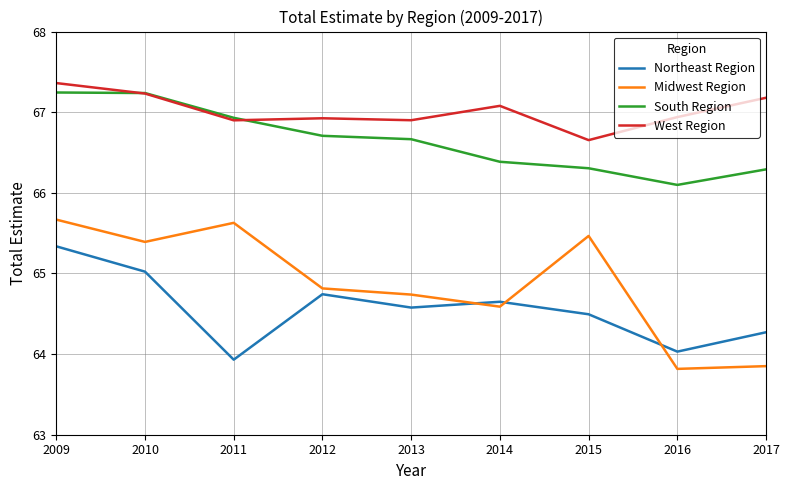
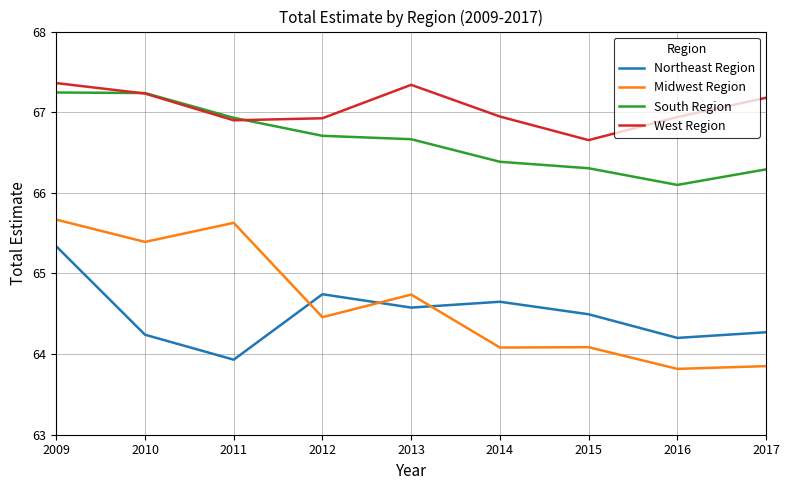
  {
    "Northeast Region": {
      "2009": 65.3,
-     "2010": 65.0,
+     "2010": 64.2,
      "2011": 63.9,
      "2012": 64.7,
      "2013": 64.6,
      "2014": 64.6,
      "2015": 64.5,
-     "2016": 64.0,
+     "2016": 64.2,
      "2017": 64.3
    },
    "Midwest Region": {
      "2009": 65.7,
      "2010": 65.4,
      "2011": 65.6,
-     "2012": 64.8,
+     "2012": 64.5,
      "2013": 64.7,
-     "2014": 64.6,
-     "2015": 65.5,
+     "2014": 64.1,
+     "2015": 64.1,
      "2016": 63.8,
      "2017": 63.9
    },
    "South Region": {
      "2009": 67.2,
      "2012": 66.7,
      "2013": 66.7,
      "2014": 66.4,
      "2015": 66.3,
      "2016": 66.1,
      "2017": 66.3
    },
    "West Region": {
      "2009": 67.4,
      "2012": 66.9,
-     "2013": 66.9,
-     "2014": 67.1,
+     "2013": 67.3,
+     "2014": 66.9,
      "2015": 66.7,
      "2017": 67.2
    }
  }
